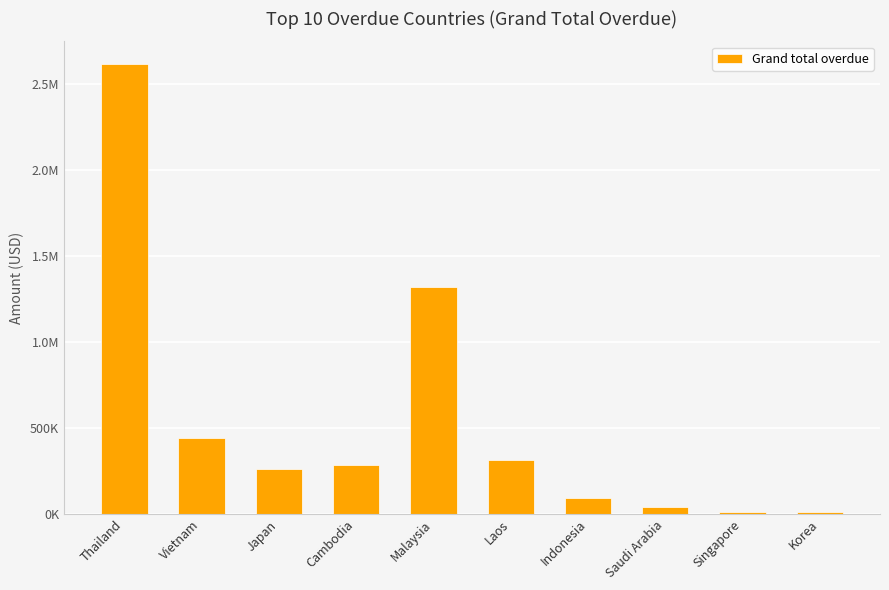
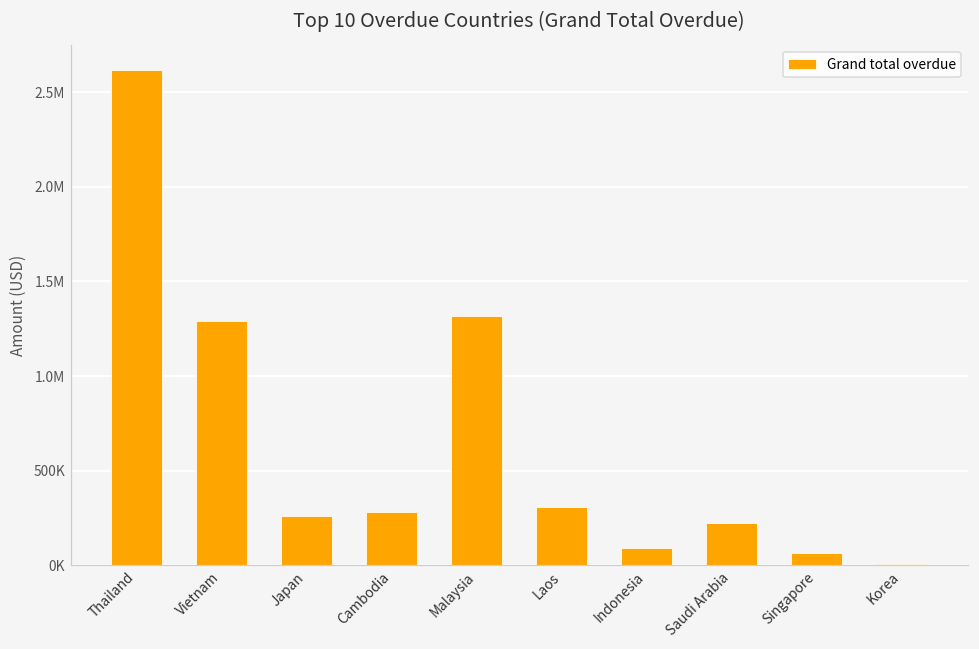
  {
    "Thailand": 2620000,
-   "Vietnam": 440000,
+   "Vietnam": 1290000,
    "Japan": 260000,
    "Cambodia": 280000,
    "Malaysia": 1320000,
    "Laos": 310000,
    "Indonesia": 90000,
-   "Saudi Arabia": 40000,
-   "Singapore": 10000
+   "Saudi Arabia": 220000,
+   "Singapore": 60000
  }
